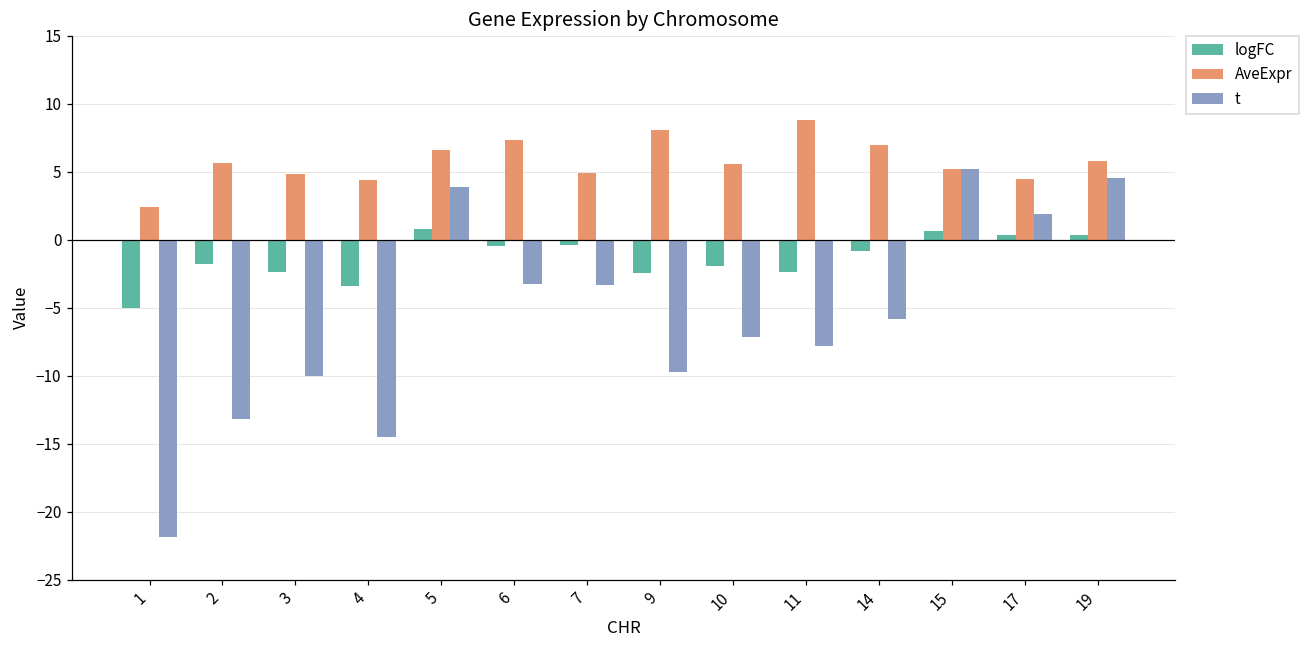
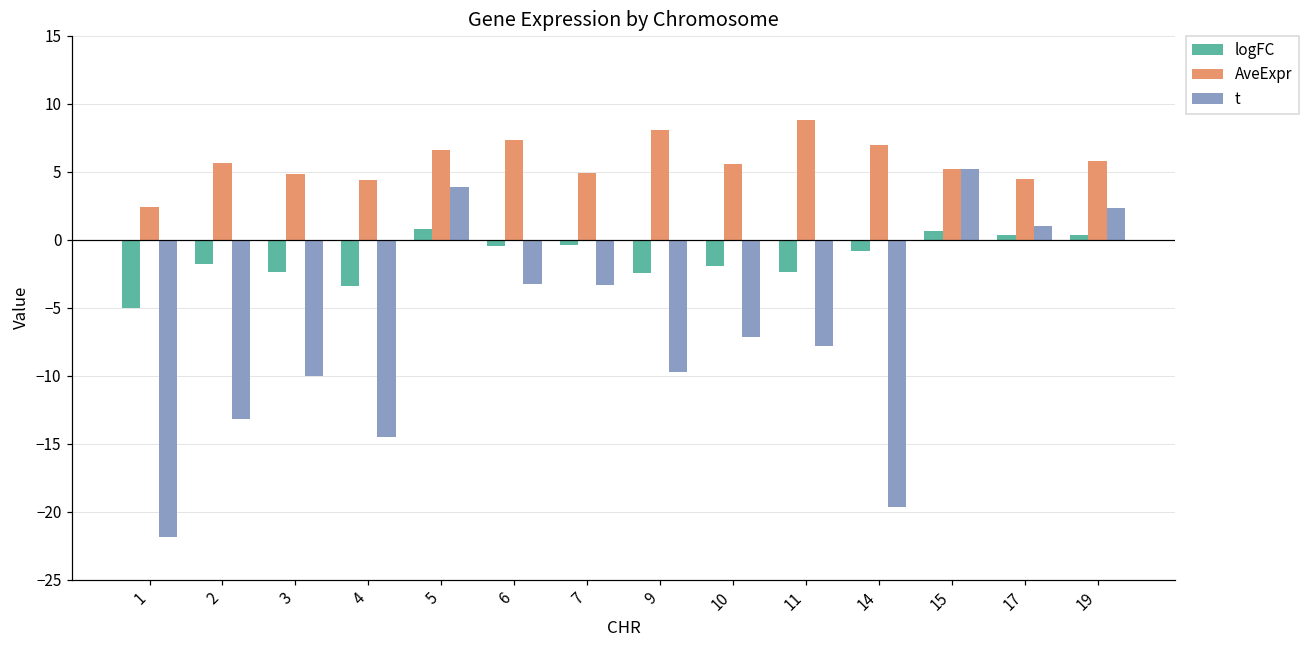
  {
    "logFC": {
      "1": -5.1,
      "2": -1.8,
      "3": -2.4,
      "4": -3.4,
      "5": 0.8,
      "6": -0.4,
      "7": -0.4,
      "9": -2.4,
      "10": -1.9,
      "11": -2.4,
      "14": -0.8,
      "15": 0.6,
      "17": 0.3,
      "19": 0.3
    },
    "AveExpr": {
      "1": 2.4,
      "2": 5.7,
      "3": 4.8,
      "4": 4.4,
      "5": 6.6,
      "6": 7.3,
      "7": 4.9,
      "9": 8.1,
      "10": 5.6,
      "11": 8.8,
      "14": 6.9,
      "15": 5.2,
      "17": 4.5,
      "19": 5.8
    },
    "t": {
      "1": -21.9,
      "2": -13.2,
      "3": -10.0,
      "4": -14.5,
      "5": 3.9,
      "6": -3.3,
      "7": -3.3,
      "9": -9.7,
      "10": -7.2,
      "11": -7.8,
-     "14": -5.8,
+     "14": -19.6,
      "15": 5.2,
-     "17": 1.9,
-     "19": 4.5
+     "17": 1.0,
+     "19": 2.3
    }
  }
